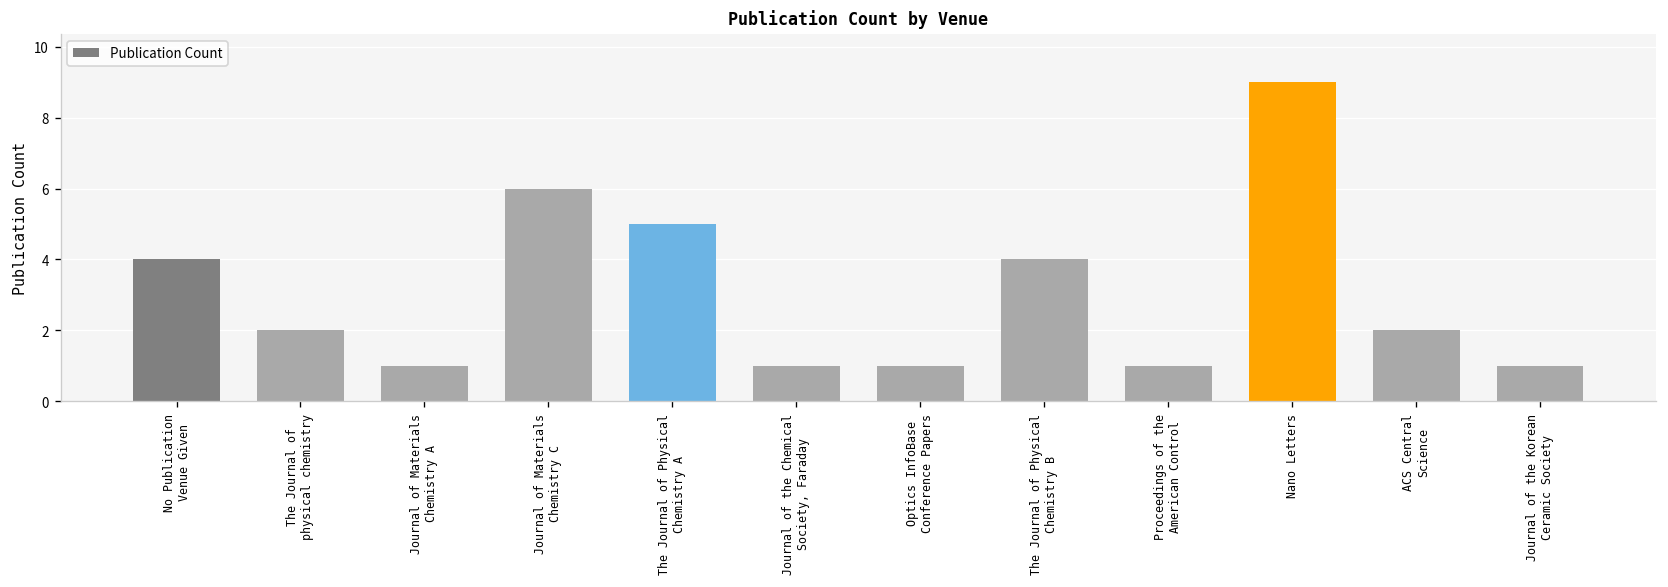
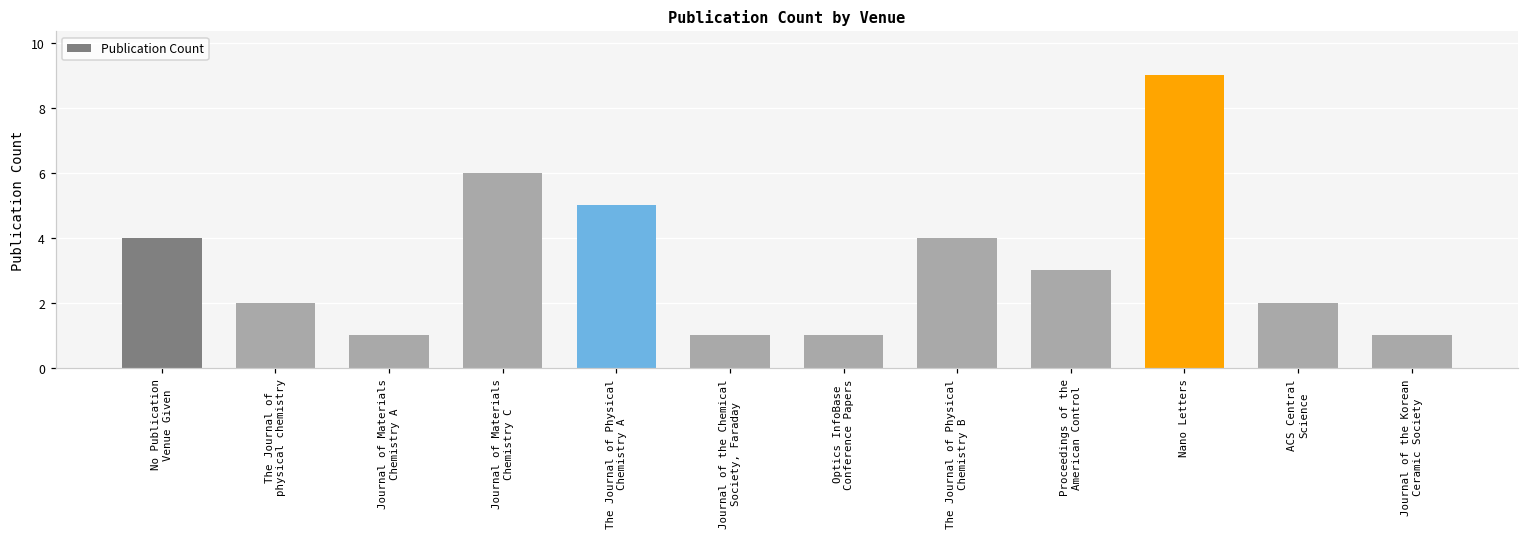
  {
    "No Publication Venue Given": 4,
    "The Journal of physical chemistry": 2,
    "Journal of Materials Chemistry A": 1,
    "Journal of Materials Chemistry C": 6,
    "The Journal of Physical Chemistry A": 5,
    "Journal of the Chemical Society, Faraday": 1,
    "Optics InfoBase Conference Papers": 1,
    "The Journal of Physical Chemistry B": 4,
-   "Proceedings of the American Control": 1,
+   "Proceedings of the American Control": 3,
    "Nano Letters": 9,
    "ACS Central Science": 2,
    "Journal of the Korean Ceramic Society": 1
  }
